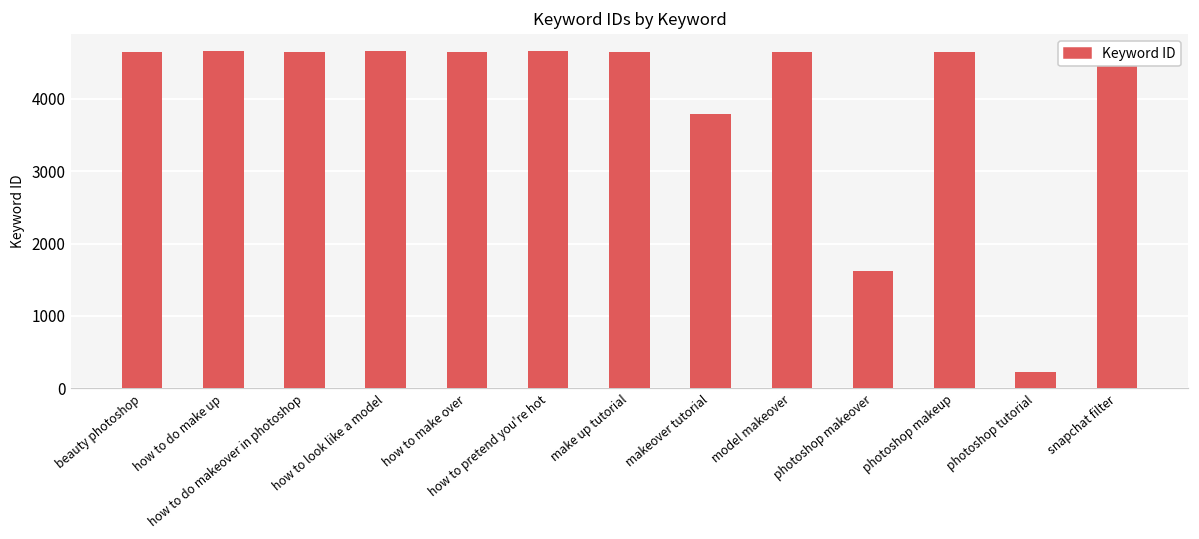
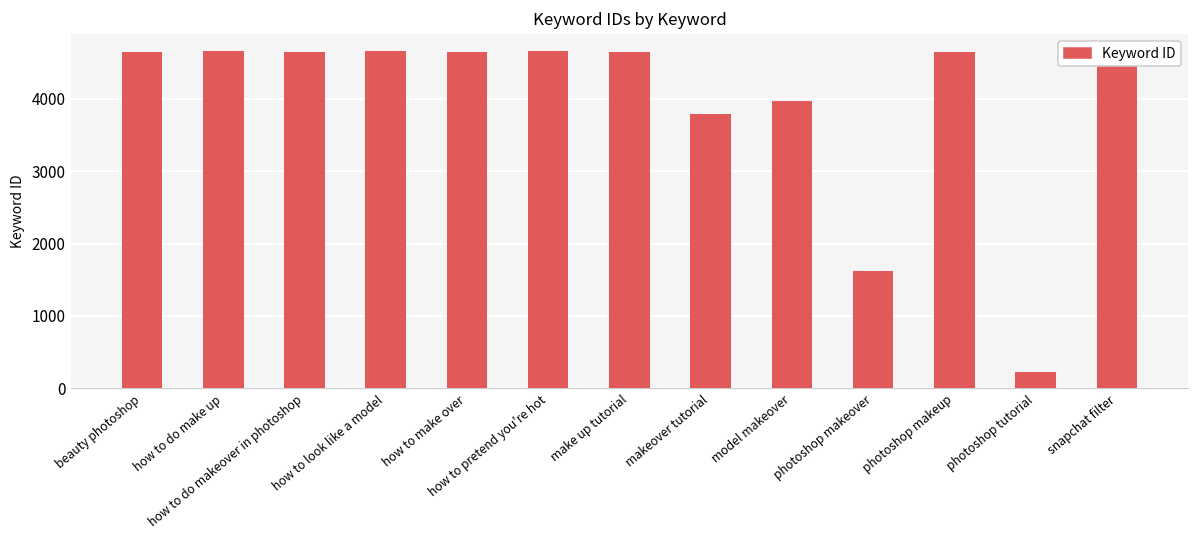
  {
    "beauty photoshop": 4600,
    "how to do make up": 4700,
    "how to do makeover in photoshop": 4700,
    "how to look like a model": 4700,
    "how to make over": 4700,
    "how to pretend you're hot": 4700,
    "make up tutorial": 4700,
    "makeover tutorial": 3800,
-   "model makeover": 4600,
+   "model makeover": 4000,
    "photoshop makeover": 1600,
    "photoshop makeup": 4700,
    "photoshop tutorial": 200
  }
